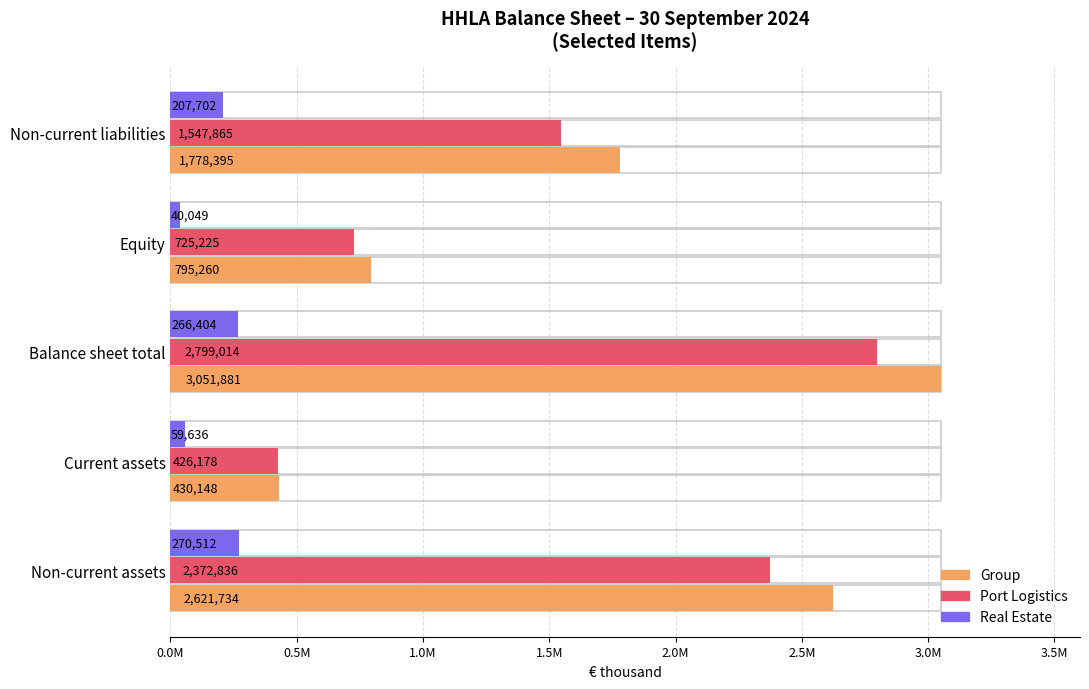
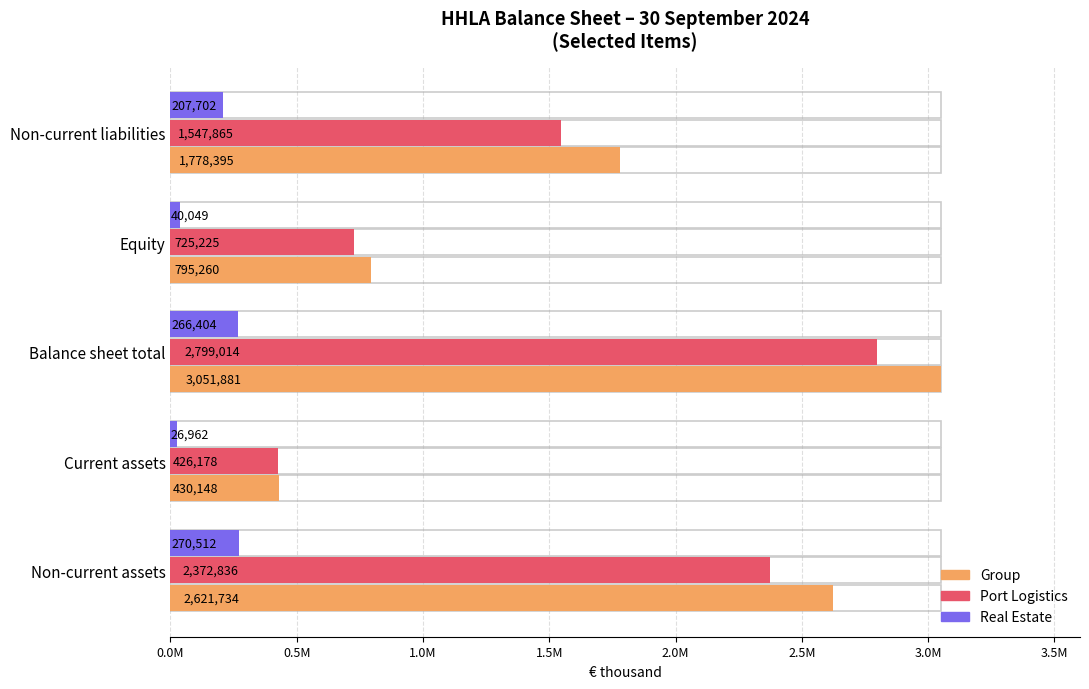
  {
    "Group": {
      "Balance sheet total": "3,051,881"
    },
    "Real Estate": {
-     "Current assets": "59,636"
+     "Current assets": "26,962"
    }
  }
